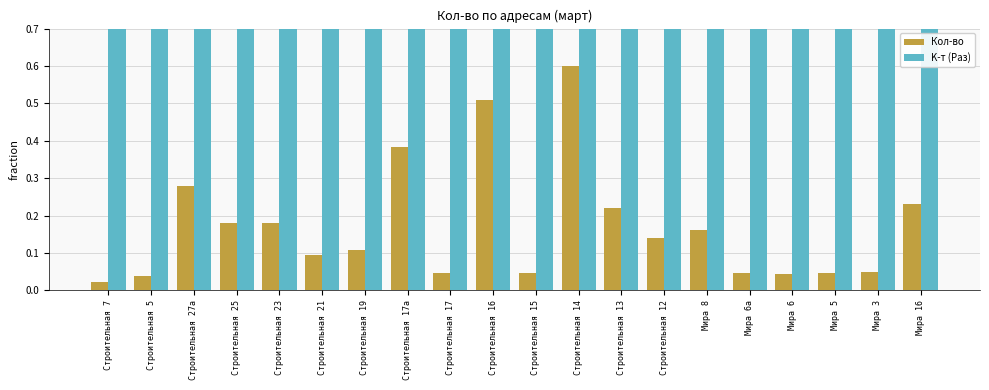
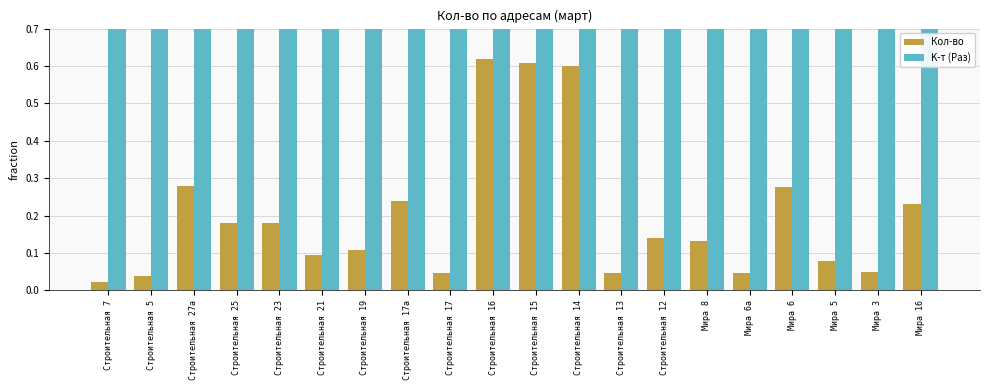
  {
    "Кол-во": {
      "Строительная 7": 0.02,
      "Строительная 5": 0.04,
      "Строительная 27а": 0.28,
      "Строительная 25": 0.18,
      "Строительная 23": 0.18,
      "Строительная 21": 0.10,
      "Строительная 19": 0.11,
-     "Строительная 17а": 0.38,
+     "Строительная 17а": 0.24,
      "Строительная 17": 0.05,
-     "Строительная 16": 0.51,
-     "Строительная 15": 0.05,
+     "Строительная 16": 0.62,
+     "Строительная 15": 0.61,
      "Строительная 14": 0.60,
-     "Строительная 13": 0.22,
+     "Строительная 13": 0.05,
      "Строительная 12": 0.14,
-     "Мира 8": 0.16,
+     "Мира 8": 0.13,
      "Мира 6а": 0.05,
-     "Мира 6": 0.04,
-     "Мира 5": 0.05,
+     "Мира 6": 0.28,
+     "Мира 5": 0.08,
      "Мира 3": 0.05,
      "Мира 16": 0.23
    }
  }
